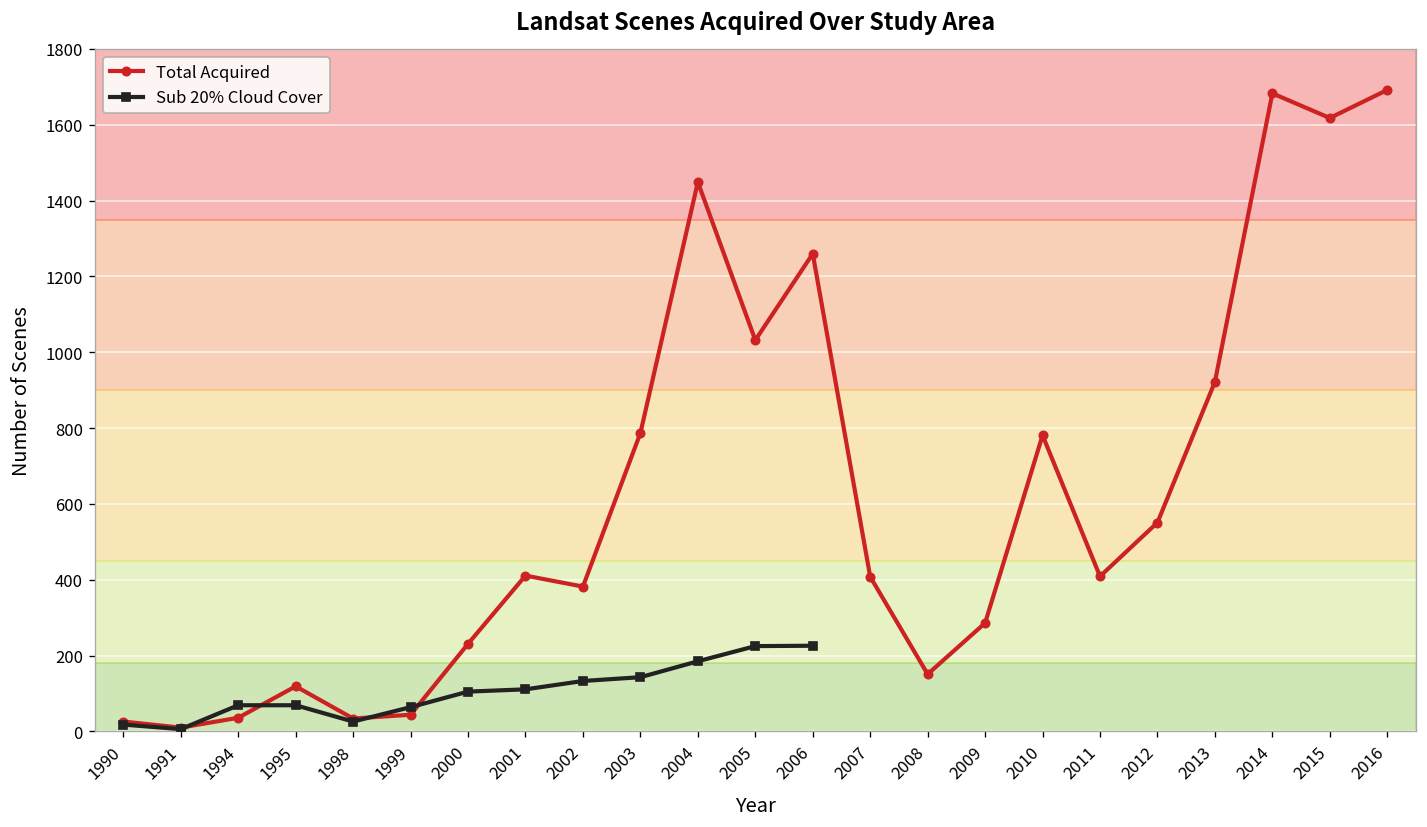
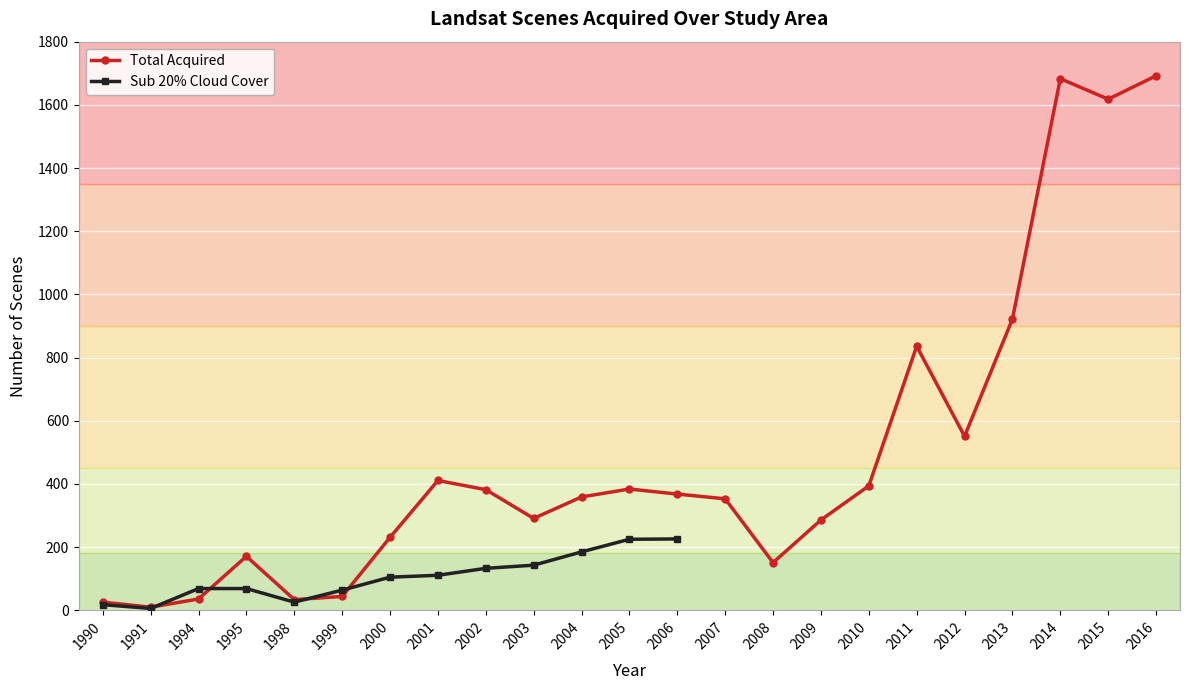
  {
    "Total Acquired": {
      "1990": 30,
      "1994": 40,
-     "1995": 120,
+     "1995": 170,
      "1999": 40,
      "2000": 230,
      "2001": 410,
      "2002": 380,
-     "2003": 790,
-     "2004": 1450,
-     "2005": 1030,
-     "2006": 1260,
-     "2007": 410,
+     "2003": 290,
+     "2004": 360,
+     "2005": 380,
+     "2006": 370,
+     "2007": 350,
      "2008": 150,
      "2009": 290,
-     "2010": 780,
-     "2011": 410,
+     "2010": 390,
+     "2011": 840,
      "2012": 550,
      "2013": 920,
      "2014": 1680,
      "2015": 1620,
      "2016": 1690
    },
    "Sub 20% Cloud Cover": {
      "1990": 20,
      "1994": 70,
      "1995": 70,
      "1999": 60,
      "2000": 110,
      "2001": 110,
      "2002": 130,
      "2003": 140,
      "2004": 190,
      "2005": 230,
      "2006": 230
    }
  }
